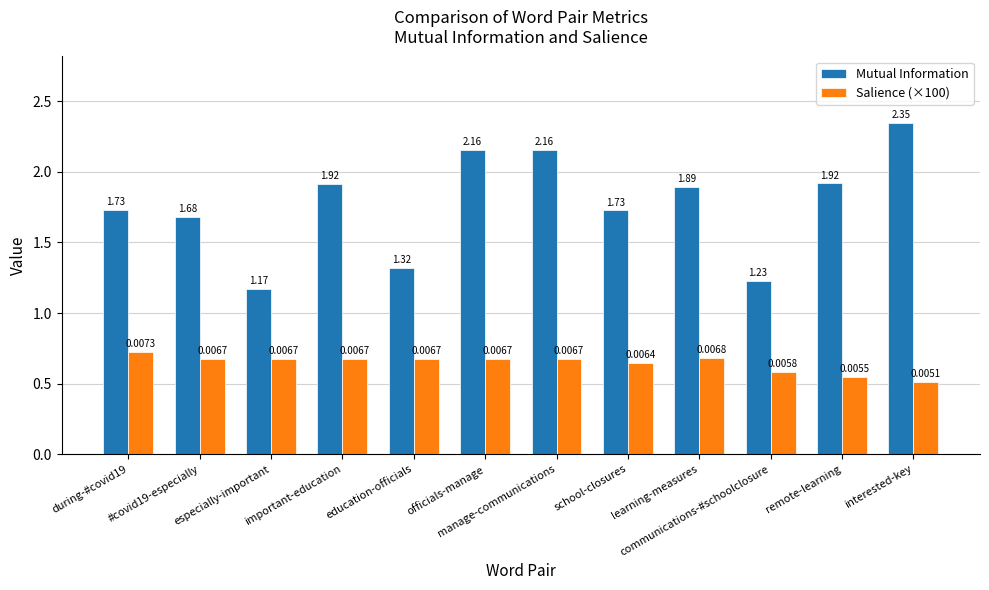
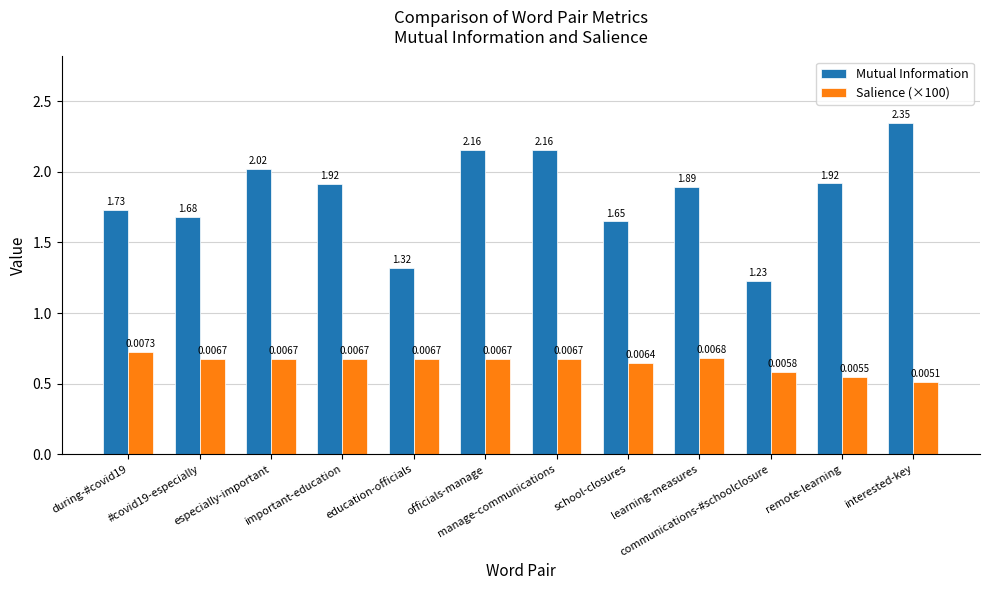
  {
    "Mutual Information": {
      "during-#covid19": 1.73,
      "#covid19-especially": 1.68,
-     "especially-important": 1.17,
+     "especially-important": 2.02,
      "important-education": 1.92,
      "education-officials": 1.32,
      "officials-manage": 2.16,
      "manage-communications": 2.16,
-     "school-closures": 1.73,
+     "school-closures": 1.65,
      "learning-measures": 1.89,
      "communications-#schoolclosure": 1.23,
      "remote-learning": 1.92,
      "interested-key": 2.35
    }
  }
